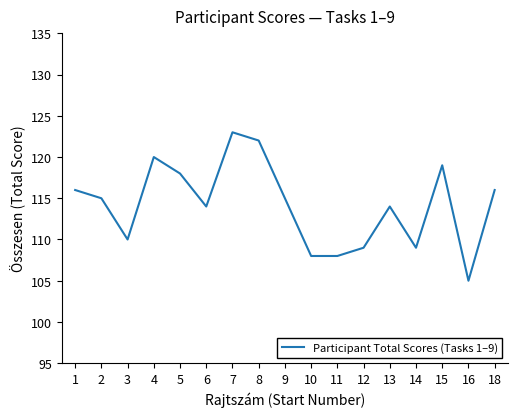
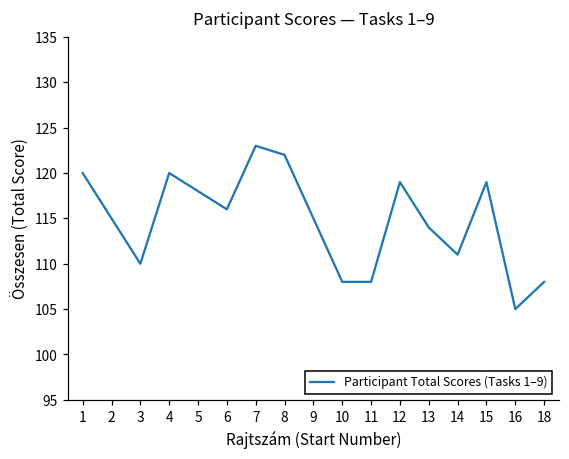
  {
-   "1": 116,
+   "1": 120,
    "2": 115,
    "3": 110,
    "4": 120,
    "5": 118,
-   "6": 114,
+   "6": 116,
    "7": 123,
    "8": 122,
    "9": 115,
    "10": 108,
    "11": 108,
-   "12": 109,
+   "12": 119,
    "13": 114,
-   "14": 109,
+   "14": 111,
    "15": 119,
    "16": 105,
-   "18": 116
+   "18": 108
  }
